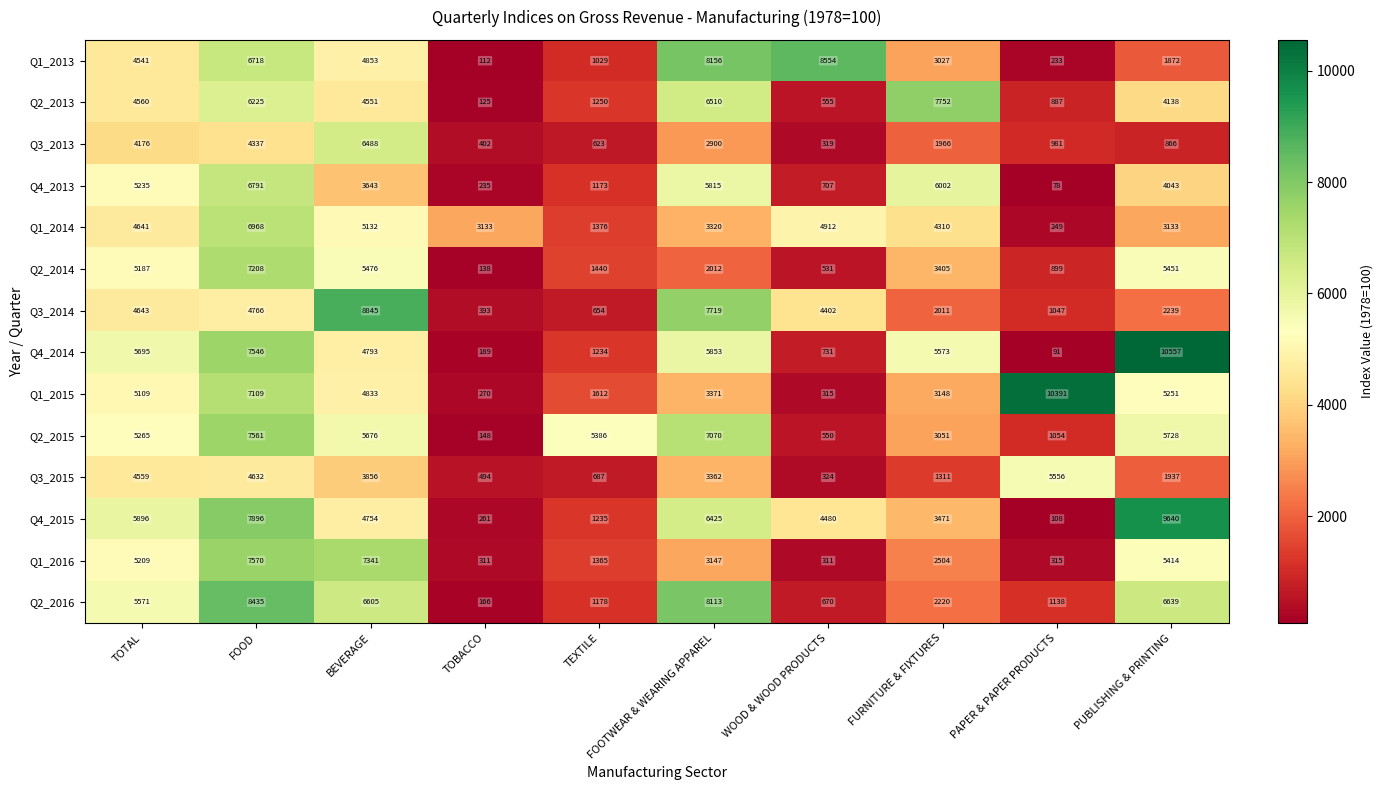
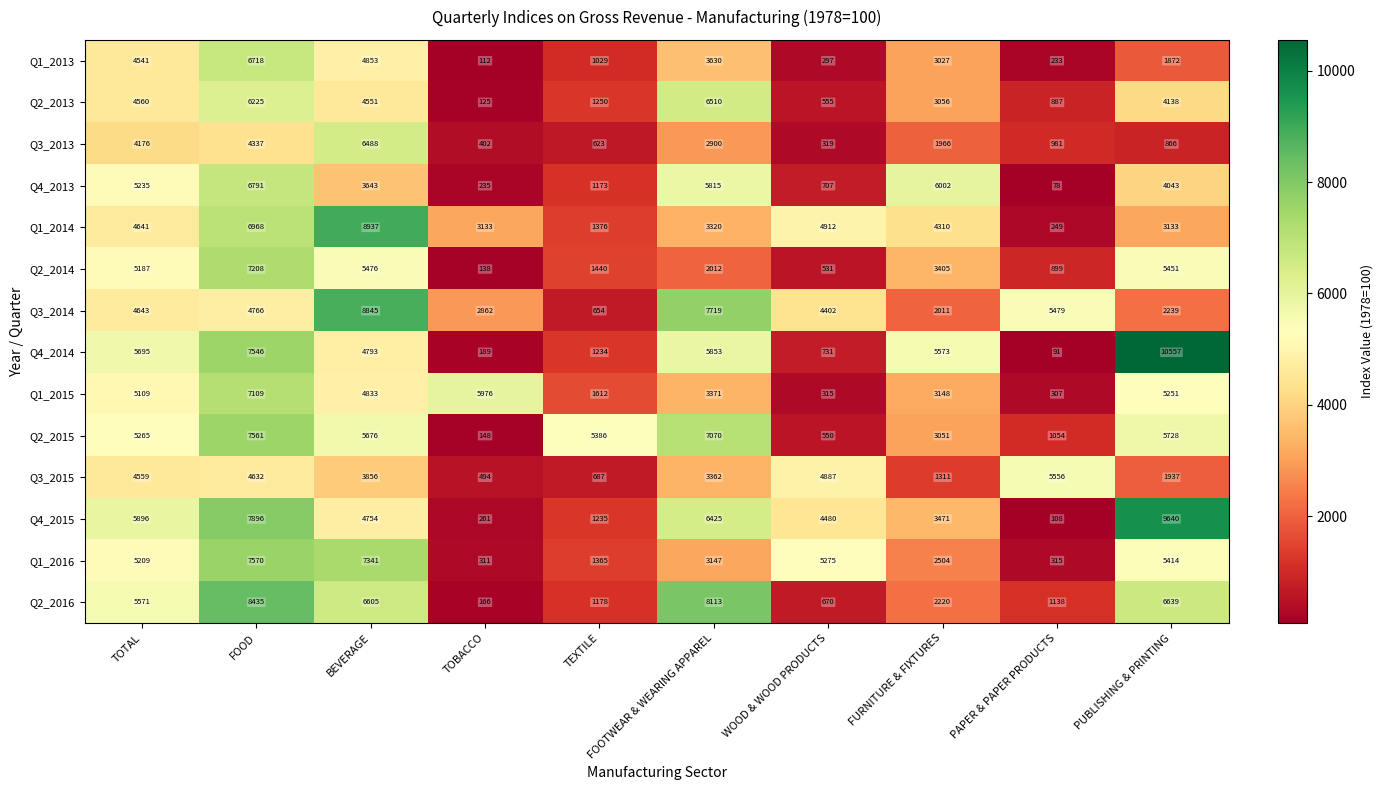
  {
    "Q1_2013": {
-     "FOOTWEAR & WEARING APPAREL": 8156,
-     "WOOD & WOOD PRODUCTS": 8554
+     "FOOTWEAR & WEARING APPAREL": 3630,
+     "WOOD & WOOD PRODUCTS": 297
    },
    "Q2_2013": {
-     "FURNITURE & FIXTURES": 7752
+     "FURNITURE & FIXTURES": 3056
    },
    "Q1_2014": {
-     "BEVERAGE": 5132
+     "BEVERAGE": 8937
    },
    "Q3_2014": {
-     "TOBACCO": 393,
-     "PAPER & PAPER PRODUCTS": 1047
+     "TOBACCO": 2862,
+     "PAPER & PAPER PRODUCTS": 5479
    },
    "Q1_2015": {
-     "TOBACCO": 270,
-     "PAPER & PAPER PRODUCTS": 10391
+     "TOBACCO": 5976,
+     "PAPER & PAPER PRODUCTS": 307
    },
    "Q3_2015": {
-     "WOOD & WOOD PRODUCTS": 324
+     "WOOD & WOOD PRODUCTS": 4887
    },
    "Q1_2016": {
-     "WOOD & WOOD PRODUCTS": 311
+     "WOOD & WOOD PRODUCTS": 5275
    }
  }
